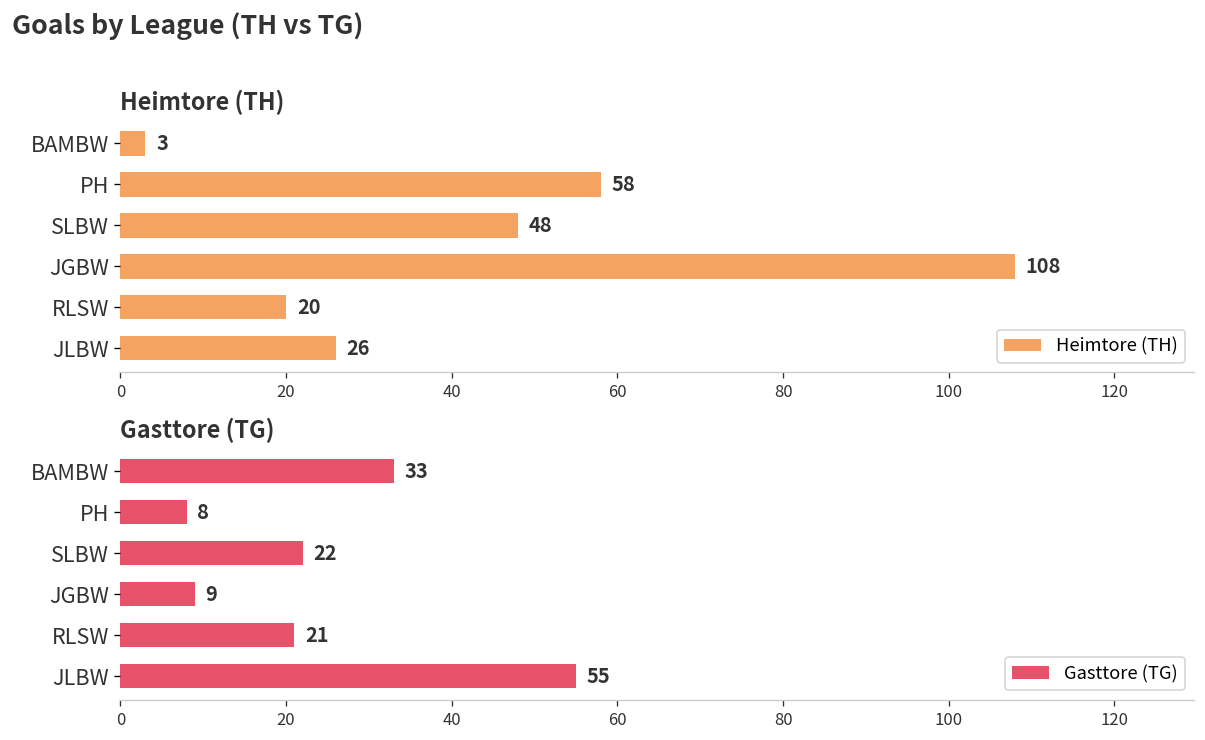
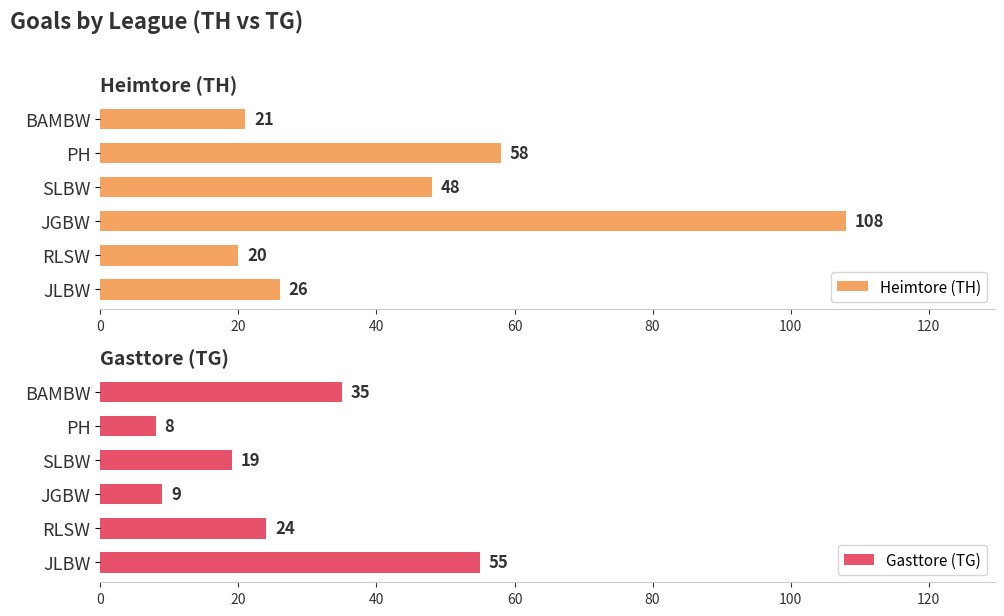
  {
    "Heimtore (TH)": {
-     "BAMBW": 3,
+     "BAMBW": 21,
      "PH": 58,
      "SLBW": 48,
      "JGBW": 108,
      "RLSW": 20,
      "JLBW": 26
    },
    "Gasttore (TG)": {
-     "BAMBW": 33,
+     "BAMBW": 35,
      "PH": 8,
-     "SLBW": 22,
+     "SLBW": 19,
      "JGBW": 9,
-     "RLSW": 21,
+     "RLSW": 24,
      "JLBW": 55
    }
  }
